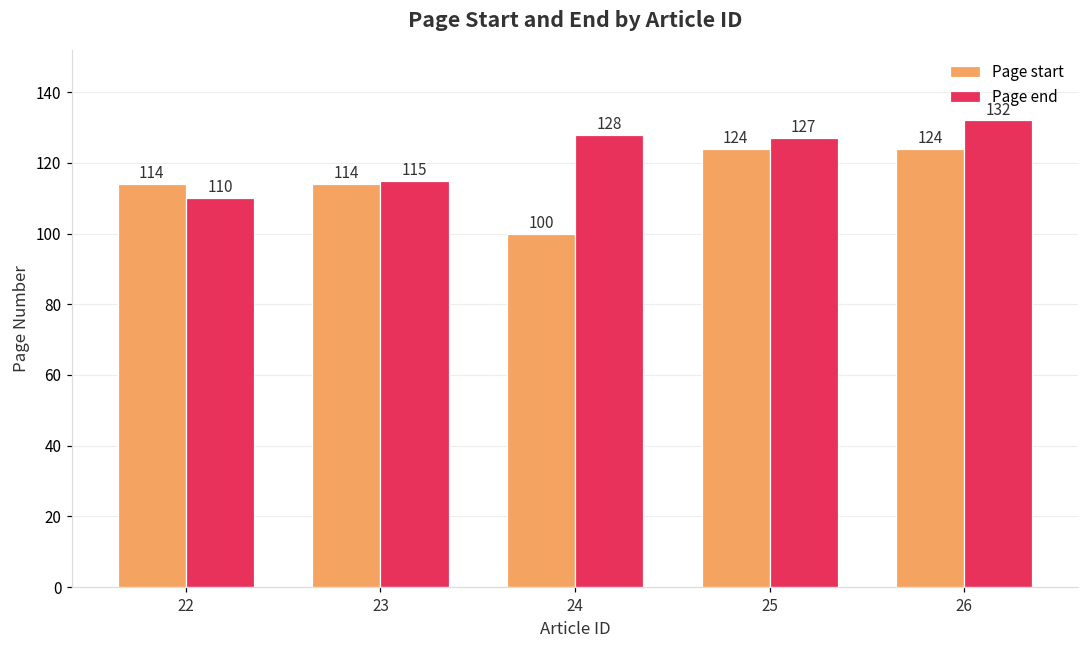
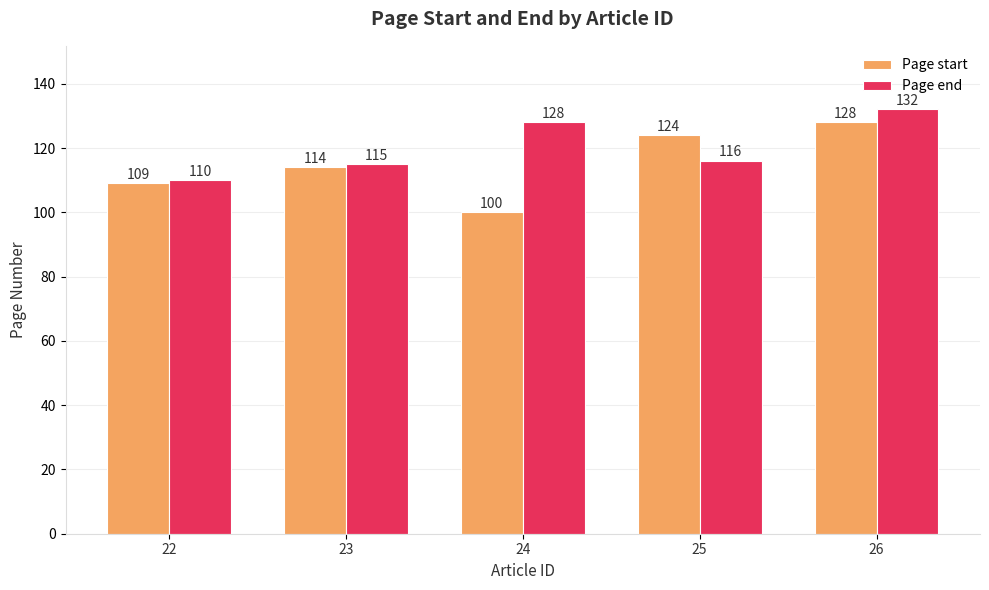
  {
    "Page start": {
-     "22": 114,
+     "22": 109,
      "23": 114,
      "24": 100,
      "25": 124,
-     "26": 124
+     "26": 128
    },
    "Page end": {
      "22": 110,
      "23": 115,
      "24": 128,
-     "25": 127,
+     "25": 116,
      "26": 132
    }
  }
